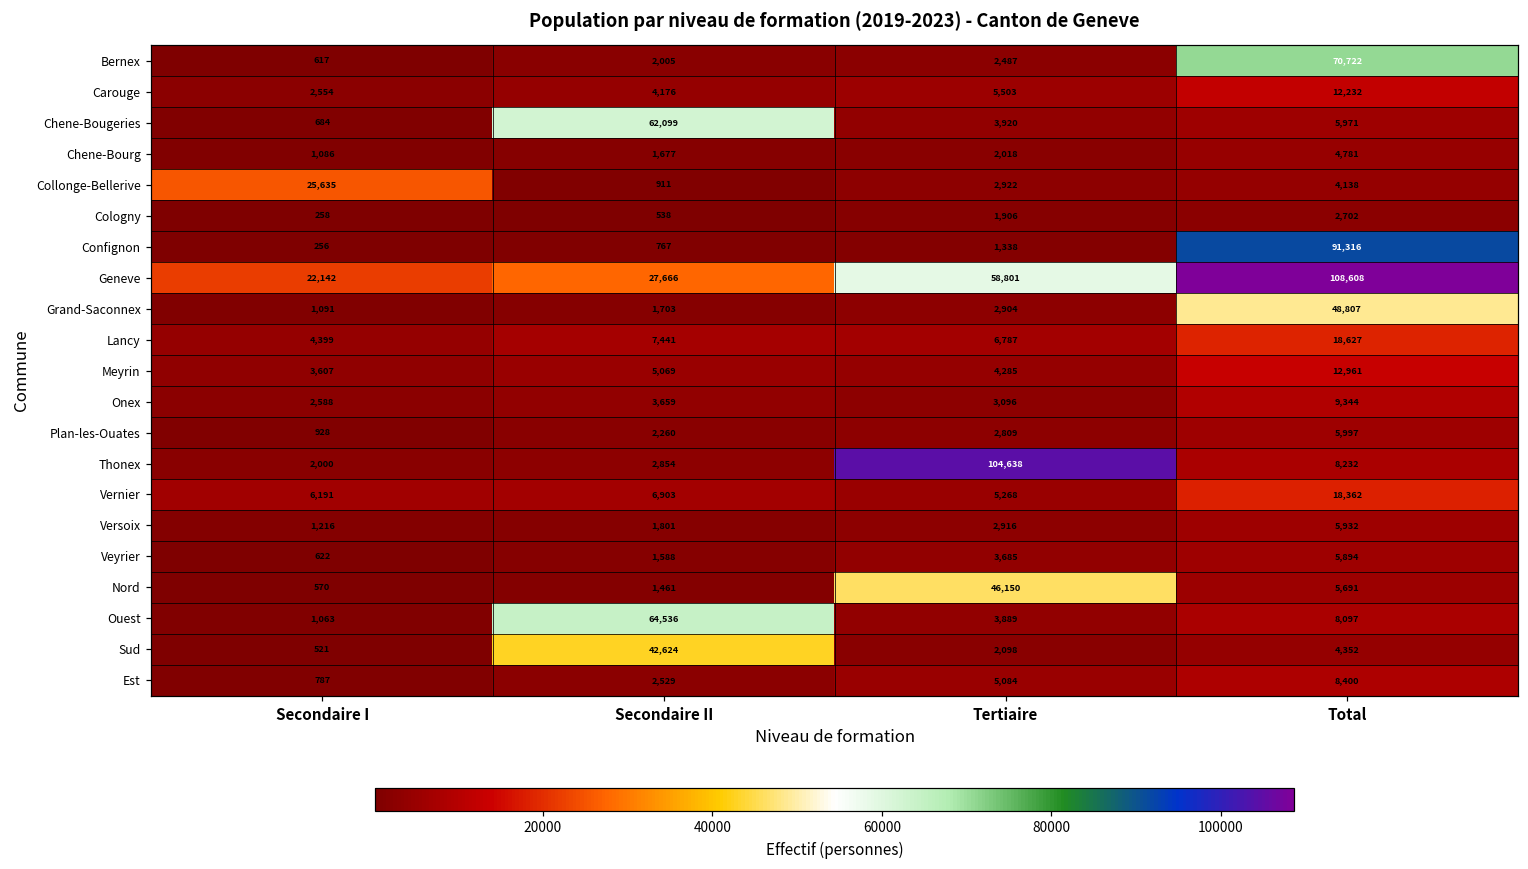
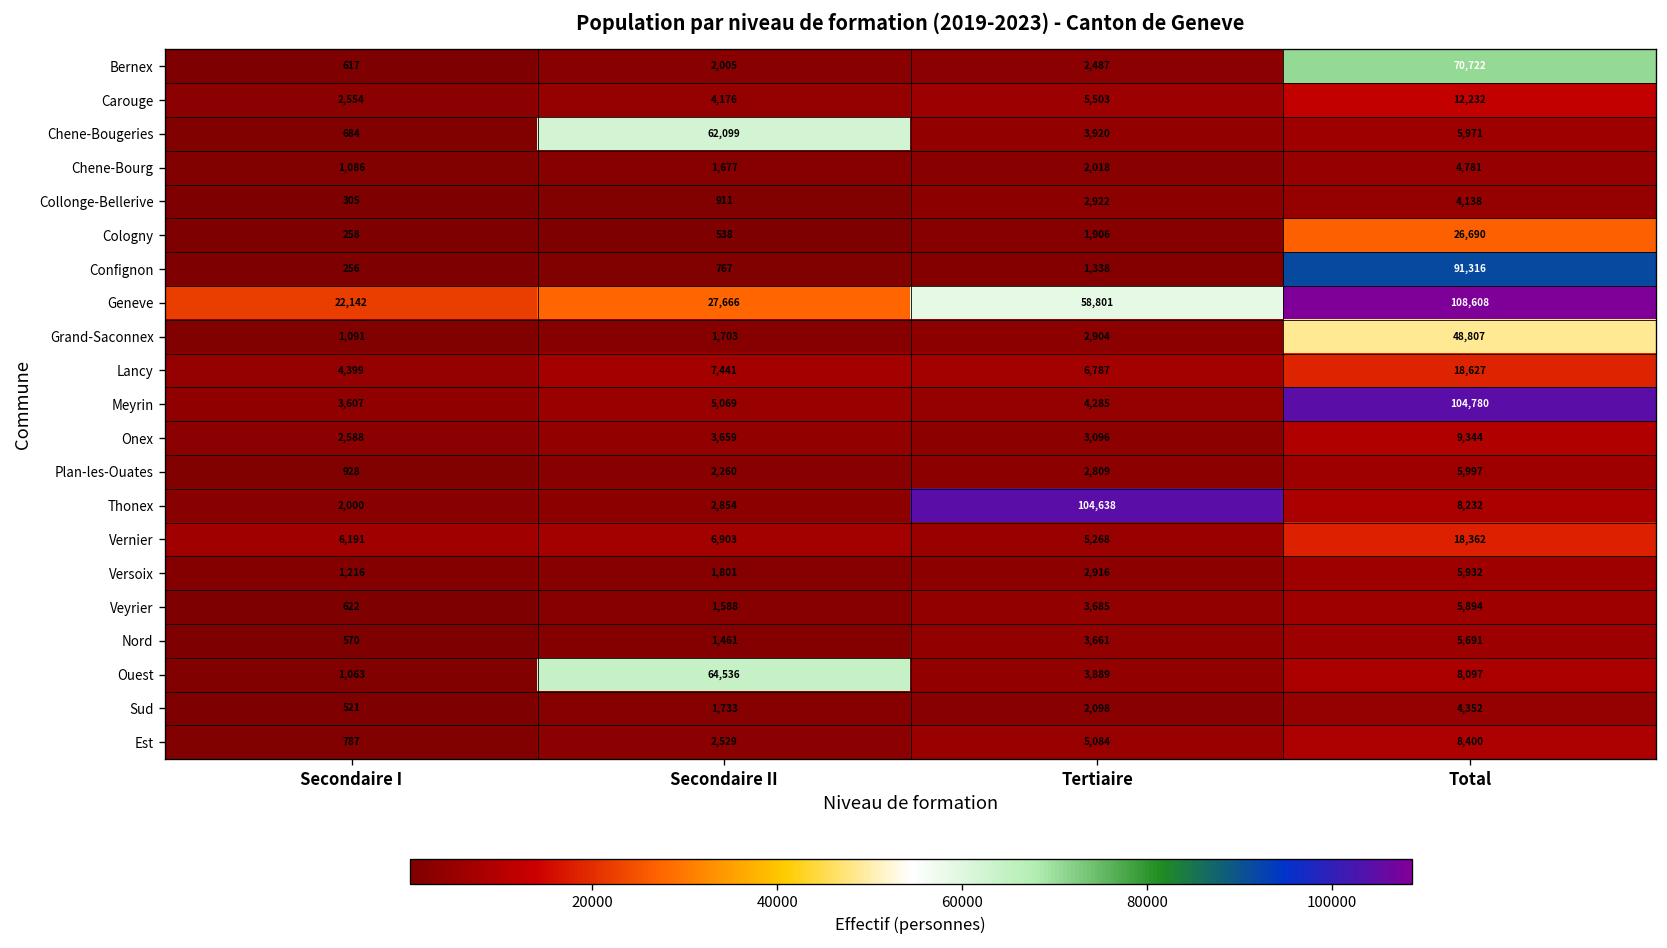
  {
    "Bernex": {
      "Secondaire I": "617",
      "Secondaire II": "2,005",
      "Tertiaire": "2,487",
      "Total": "70,722"
    },
    "Carouge": {
      "Secondaire I": "2,554",
      "Secondaire II": "4,176",
      "Tertiaire": "5,503",
      "Total": "12,232"
    },
    "Chene-Bougeries": {
      "Secondaire I": "684",
      "Secondaire II": "62,099",
      "Tertiaire": "3,920",
      "Total": "5,971"
    },
    "Chene-Bourg": {
      "Secondaire I": "1,086",
      "Secondaire II": "1,677",
      "Tertiaire": "2,018",
      "Total": "4,781"
    },
    "Collonge-Bellerive": {
-     "Secondaire I": "25,635",
+     "Secondaire I": "305",
      "Secondaire II": "911",
      "Tertiaire": "2,922",
      "Total": "4,138"
    },
    "Cologny": {
      "Secondaire I": "258",
      "Secondaire II": "538",
      "Tertiaire": "1,906",
-     "Total": "2,702"
+     "Total": "26,690"
    },
    "Confignon": {
      "Secondaire I": "256",
      "Secondaire II": "767",
      "Tertiaire": "1,338",
      "Total": "91,316"
    },
    "Geneve": {
      "Secondaire I": "22,142",
      "Secondaire II": "27,666",
      "Tertiaire": "58,801",
      "Total": "108,608"
    },
    "Grand-Saconnex": {
      "Secondaire I": "1,091",
      "Secondaire II": "1,703",
      "Tertiaire": "2,904",
      "Total": "48,807"
    },
    "Lancy": {
      "Secondaire I": "4,399",
      "Secondaire II": "7,441",
      "Tertiaire": "6,787",
      "Total": "18,627"
    },
    "Meyrin": {
      "Secondaire I": "3,607",
      "Secondaire II": "5,069",
      "Tertiaire": "4,285",
-     "Total": "12,961"
+     "Total": "104,780"
    },
    "Onex": {
      "Secondaire I": "2,588",
      "Secondaire II": "3,659",
      "Tertiaire": "3,096",
      "Total": "9,344"
    },
    "Plan-les-Ouates": {
      "Secondaire I": "928",
      "Secondaire II": "2,260",
      "Tertiaire": "2,809",
      "Total": "5,997"
    },
    "Thonex": {
      "Secondaire I": "2,000",
      "Secondaire II": "2,854",
      "Tertiaire": "104,638",
      "Total": "8,232"
    },
    "Vernier": {
      "Secondaire I": "6,191",
      "Secondaire II": "6,903",
      "Tertiaire": "5,268",
      "Total": "18,362"
    },
    "Versoix": {
      "Secondaire I": "1,216",
      "Secondaire II": "1,801",
      "Tertiaire": "2,916",
      "Total": "5,932"
    },
    "Veyrier": {
      "Secondaire I": "622",
      "Secondaire II": "1,588",
      "Tertiaire": "3,685",
      "Total": "5,894"
    },
    "Nord": {
      "Secondaire I": "570",
      "Secondaire II": "1,461",
-     "Tertiaire": "46,150",
+     "Tertiaire": "3,661",
      "Total": "5,691"
    },
    "Ouest": {
      "Secondaire I": "1,063",
      "Secondaire II": "64,536",
      "Tertiaire": "3,889",
      "Total": "8,097"
    },
    "Sud": {
      "Secondaire I": "521",
-     "Secondaire II": "42,624",
+     "Secondaire II": "1,733",
      "Tertiaire": "2,098",
      "Total": "4,352"
    },
    "Est": {
      "Secondaire I": "787",
      "Secondaire II": "2,529",
      "Tertiaire": "5,084",
      "Total": "8,400"
    }
  }
